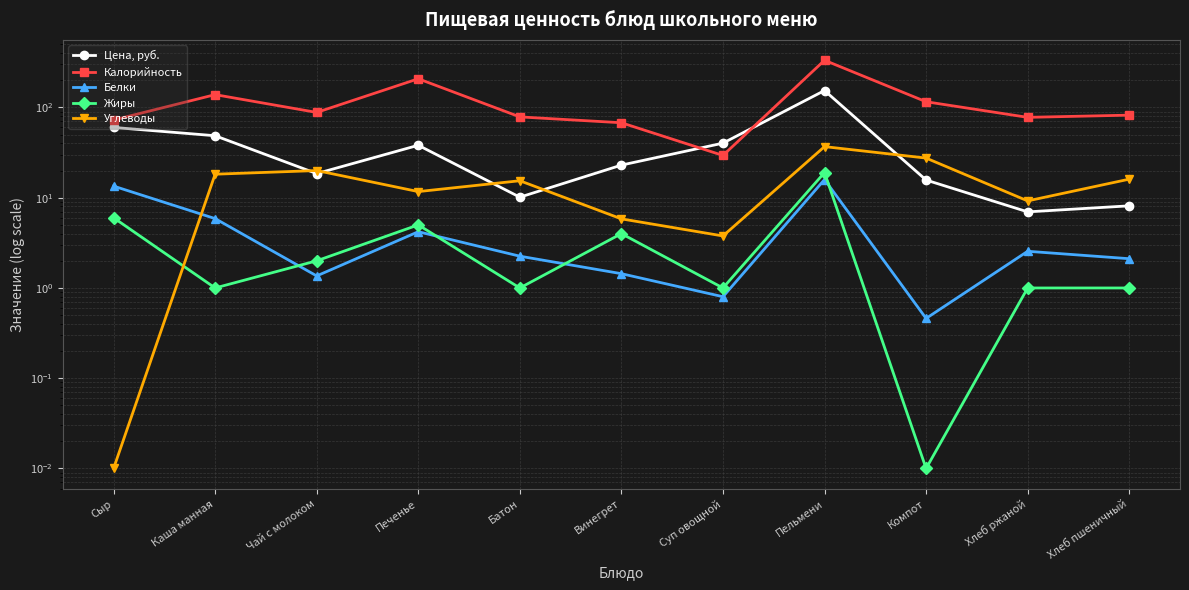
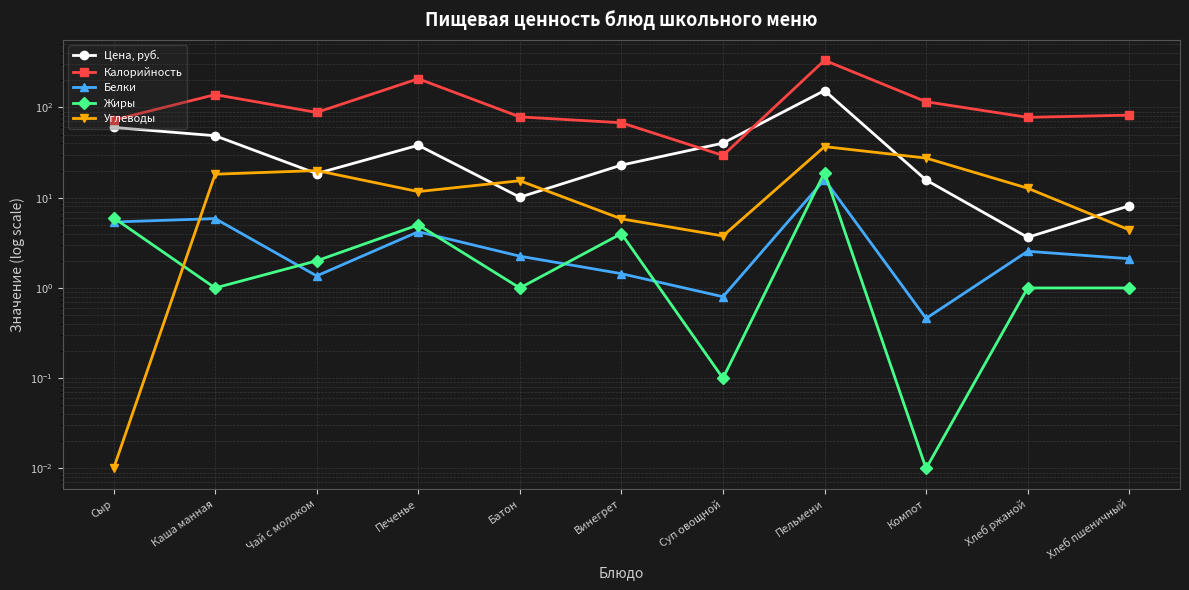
  {
    "Цена, руб.": {
      "Каша манная": 50,
      "Чай с молоком": 19,
      "Печенье": 38,
      "Батон": 10,
      "Винегрет": 23,
      "Суп овощной": 40,
      "Пельмени": 150,
      "Компот": 16,
-     "Хлеб ржаной": 7,
+     "Хлеб ржаной": 3.6,
      "Хлеб пшеничный": 8
    },
    "Калорийность": {
      "Каша манная": 140,
      "Чай с молоком": 90,
      "Печенье": 210,
      "Батон": 80,
      "Винегрет": 70,
      "Суп овощной": 29,
      "Пельмени": 330,
      "Компот": 120,
      "Хлеб ржаной": 80,
      "Хлеб пшеничный": 80
    },
    "Белки": {
-     "Сыр": 13,
+     "Сыр": 5,
      "Каша манная": 6,
      "Чай с молоком": 1.4,
      "Печенье": 4,
      "Батон": 2.3,
      "Винегрет": 1.4,
      "Суп овощной": 0.8,
      "Пельмени": 16,
      "Компот": 0.5,
      "Хлеб ржаной": 2.6,
      "Хлеб пшеничный": 2
    },
    "Жиры": {
      "Сыр": 6,
      "Каша манная": 1.0,
      "Чай с молоком": 2.0,
      "Печенье": 5,
      "Батон": 1.0,
      "Винегрет": 4,
-     "Суп овощной": 1.0,
+     "Суп овощной": 0.1,
      "Пельмени": 19,
      "Компот": 0.010,
      "Хлеб ржаной": 1.0,
      "Хлеб пшеничный": 1.0
    },
    "Углеводы": {
      "Сыр": 0.010,
      "Каша манная": 18,
      "Чай с молоком": 20,
      "Печенье": 12,
      "Батон": 15,
      "Винегрет": 6,
      "Суп овощной": 4,
      "Пельмени": 37,
      "Компот": 27,
-     "Хлеб ржаной": 9,
-     "Хлеб пшеничный": 16
+     "Хлеб ржаной": 13,
+     "Хлеб пшеничный": 4
    }
  }
